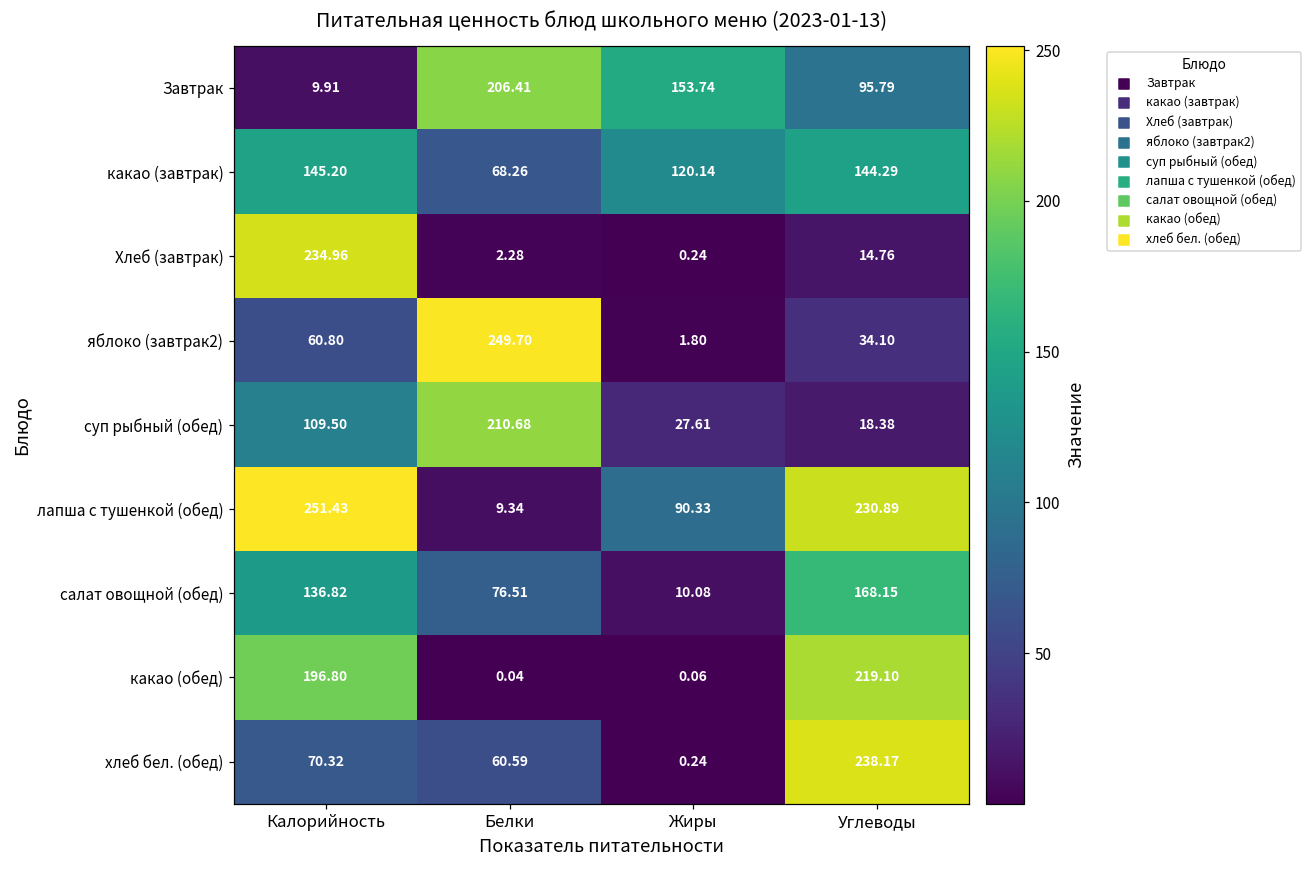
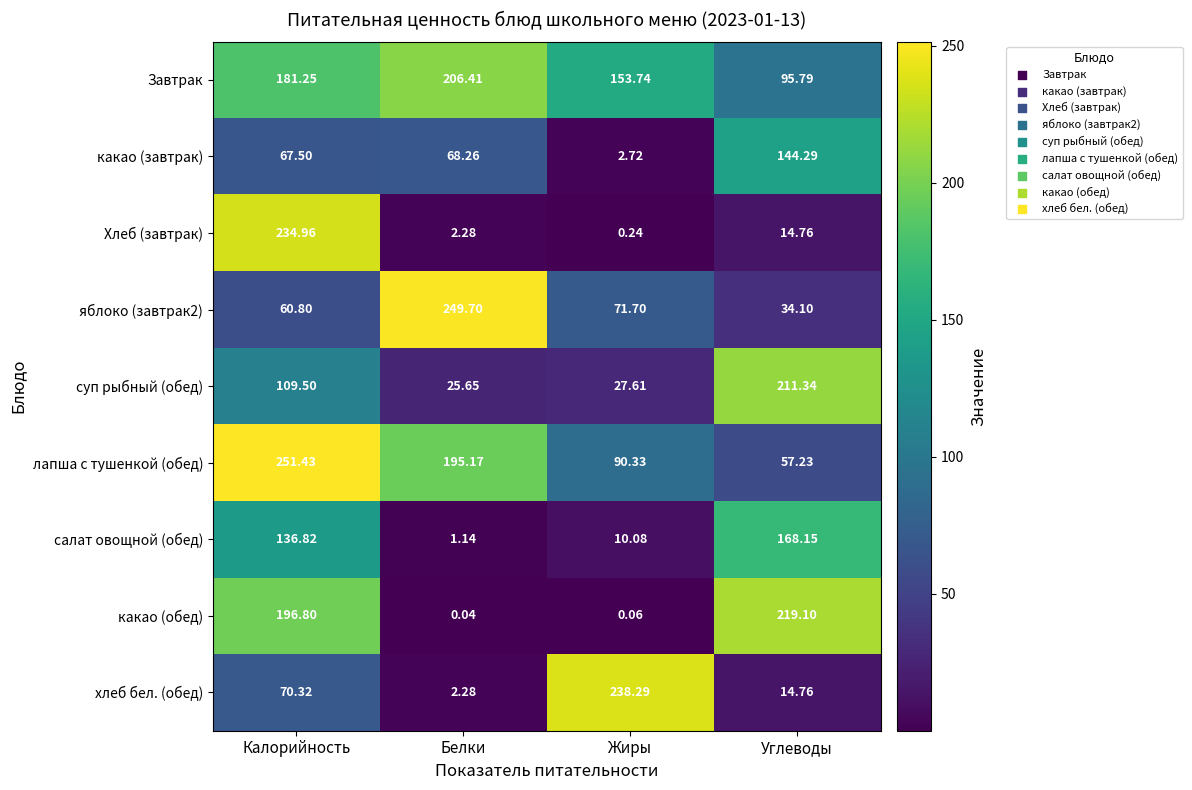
  {
    "Завтрак": {
-     "Калорийность": 9.91,
+     "Калорийность": 181.25,
      "Белки": 206.41,
      "Жиры": 153.74,
      "Углеводы": 95.79
    },
    "какао (завтрак)": {
-     "Калорийность": 145.20,
+     "Калорийность": 67.50,
      "Белки": 68.26,
-     "Жиры": 120.14,
+     "Жиры": 2.72,
      "Углеводы": 144.29
    },
    "Хлеб (завтрак)": {
      "Калорийность": 234.96,
      "Белки": 2.28,
      "Жиры": 0.24,
      "Углеводы": 14.76
    },
    "яблоко (завтрак2)": {
      "Калорийность": 60.80,
      "Белки": 249.70,
-     "Жиры": 1.80,
+     "Жиры": 71.70,
      "Углеводы": 34.10
    },
    "суп рыбный (обед)": {
      "Калорийность": 109.50,
-     "Белки": 210.68,
+     "Белки": 25.65,
      "Жиры": 27.61,
-     "Углеводы": 18.38
+     "Углеводы": 211.34
    },
    "лапша с тушенкой (обед)": {
      "Калорийность": 251.43,
-     "Белки": 9.34,
+     "Белки": 195.17,
      "Жиры": 90.33,
-     "Углеводы": 230.89
+     "Углеводы": 57.23
    },
    "салат овощной (обед)": {
      "Калорийность": 136.82,
-     "Белки": 76.51,
+     "Белки": 1.14,
      "Жиры": 10.08,
      "Углеводы": 168.15
    },
    "какао (обед)": {
      "Калорийность": 196.80,
      "Белки": 0.04,
      "Жиры": 0.06,
      "Углеводы": 219.10
    },
    "хлеб бел. (обед)": {
      "Калорийность": 70.32,
-     "Белки": 60.59,
-     "Жиры": 0.24,
-     "Углеводы": 238.17
+     "Белки": 2.28,
+     "Жиры": 238.29,
+     "Углеводы": 14.76
    }
  }
